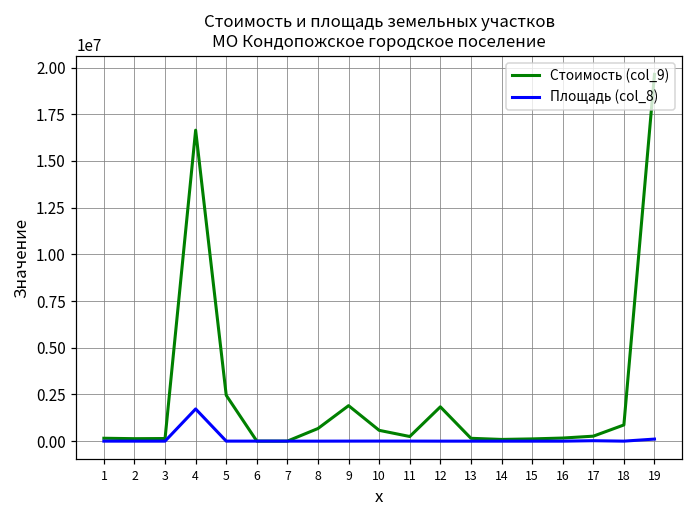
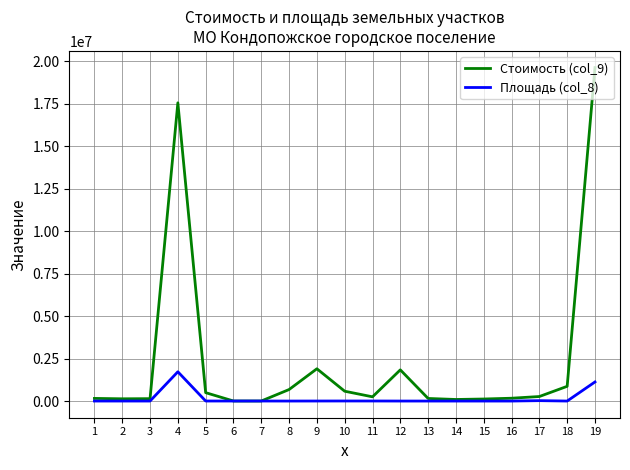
  {
    "Стоимость (col_9)": {
      "1": 200000,
-     "4": 16600000,
-     "5": 2500000,
+     "4": 17600000,
+     "5": 500000,
      "8": 700000,
      "9": 1900000,
      "10": 600000,
      "11": 200000,
      "12": 1800000,
      "16": 200000,
      "17": 300000,
      "18": 900000
    },
    "Площадь (col_8)": {
      "1": 0,
      "4": 1700000,
      "5": 0,
      "8": 0,
      "9": 0,
      "10": 0,
      "11": 0,
      "12": 0,
      "16": 0,
      "17": 0,
      "18": 0,
-     "19": 100000
+     "19": 1100000
    }
  }
